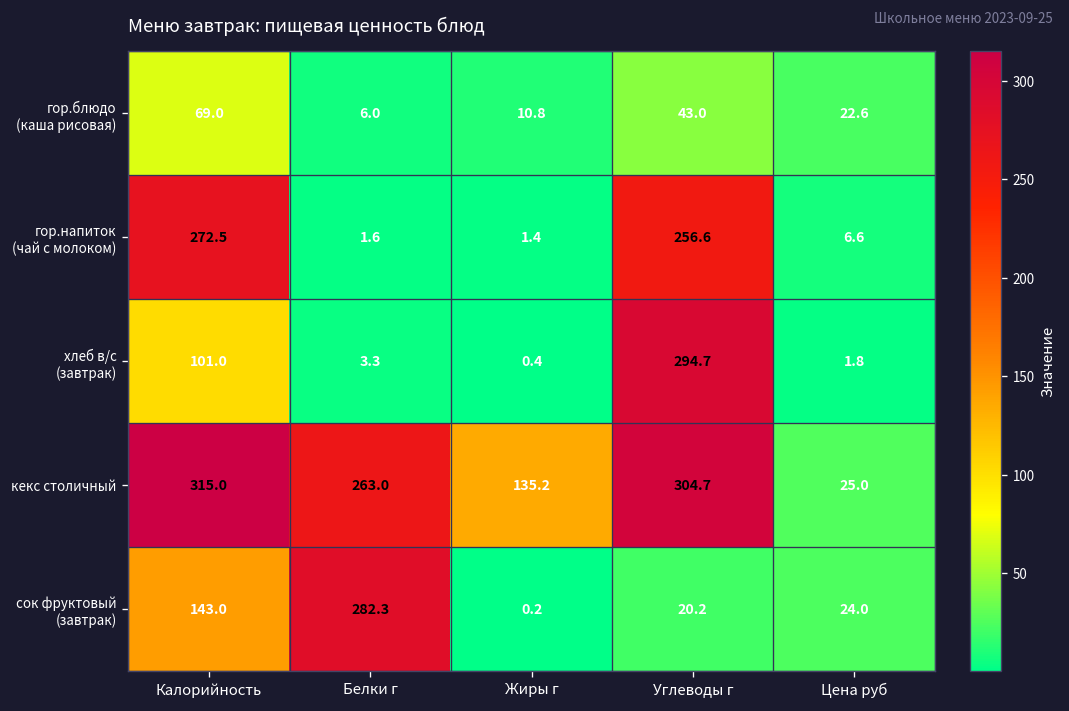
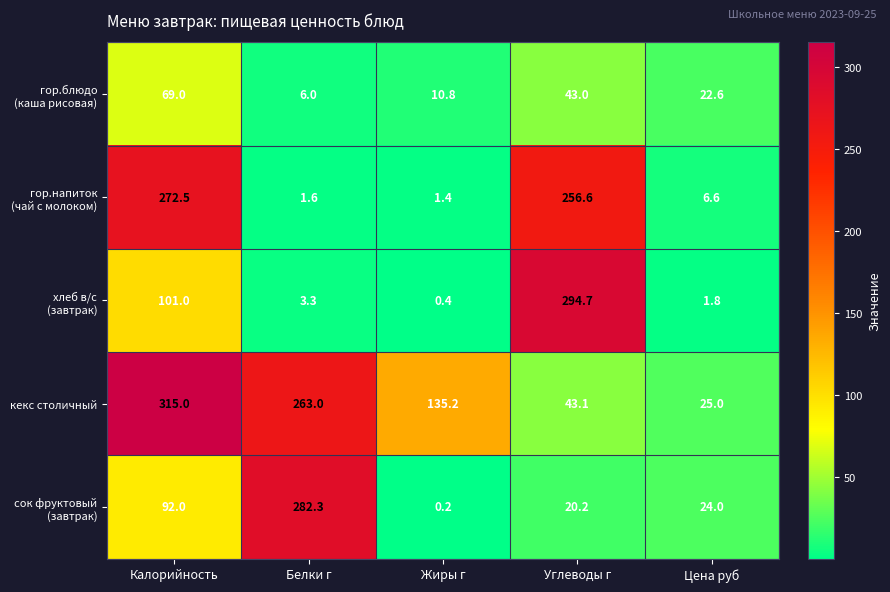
  {
    "гор.блюдо (каша рисовая)": {
      "Калорийность": 69.0,
      "Белки г": 6.0,
      "Жиры г": 10.8,
      "Углеводы г": 43.0,
      "Цена руб": 22.6
    },
    "гор.напиток (чай с молоком)": {
      "Калорийность": 272.5,
      "Белки г": 1.6,
      "Жиры г": 1.4,
      "Углеводы г": 256.6,
      "Цена руб": 6.6
    },
    "хлеб в/с (завтрак)": {
      "Калорийность": 101.0,
      "Белки г": 3.3,
      "Жиры г": 0.4,
      "Углеводы г": 294.7,
      "Цена руб": 1.8
    },
    "кекс столичный": {
      "Калорийность": 315.0,
      "Белки г": 263.0,
      "Жиры г": 135.2,
-     "Углеводы г": 304.7,
+     "Углеводы г": 43.1,
      "Цена руб": 25.0
    },
    "сок фруктовый (завтрак)": {
-     "Калорийность": 143.0,
+     "Калорийность": 92.0,
      "Белки г": 282.3,
      "Жиры г": 0.2,
      "Углеводы г": 20.2,
      "Цена руб": 24.0
    }
  }
